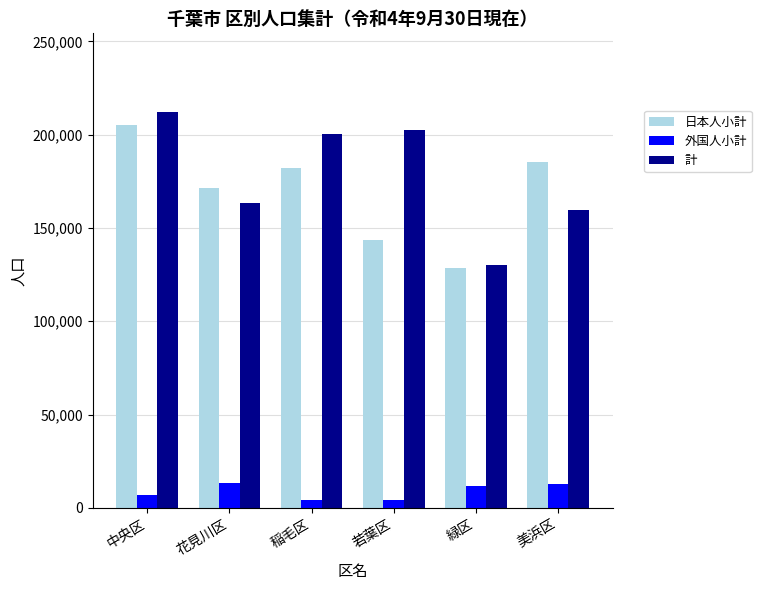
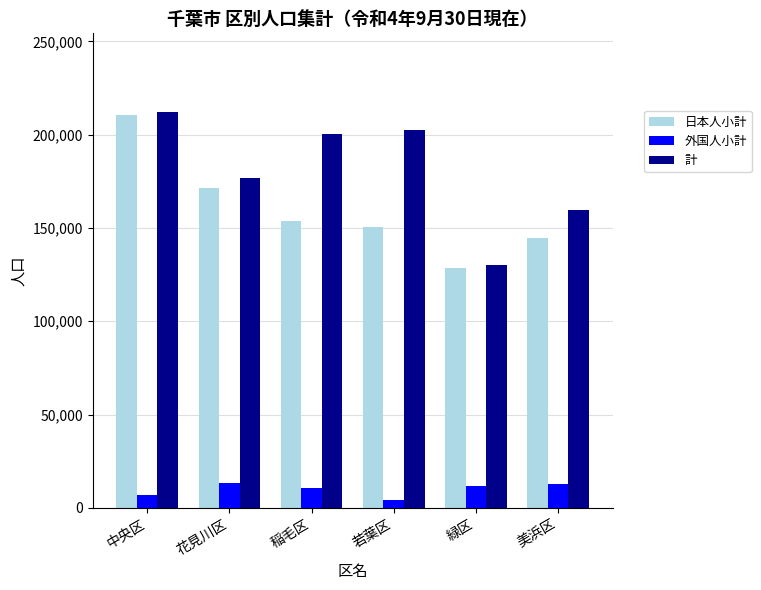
  {
    "日本人小計": {
-     "中央区": "205,000",
+     "中央区": "211,000",
      "花見川区": "172,000",
-     "稲毛区": "182,000",
-     "若葉区": "144,000",
+     "稲毛区": "154,000",
+     "若葉区": "151,000",
      "緑区": "128,000",
-     "美浜区": "185,000"
+     "美浜区": "145,000"
    },
    "外国人小計": {
      "中央区": "7,000",
      "花見川区": "13,000",
-     "稲毛区": "4,000",
+     "稲毛区": "11,000",
      "若葉区": "4,000",
      "緑区": "12,000",
      "美浜区": "13,000"
    },
    "計": {
      "中央区": "212,000",
-     "花見川区": "163,000",
+     "花見川区": "177,000",
      "稲毛区": "200,000",
      "若葉区": "202,000",
      "緑区": "130,000",
      "美浜区": "159,000"
    }
  }
